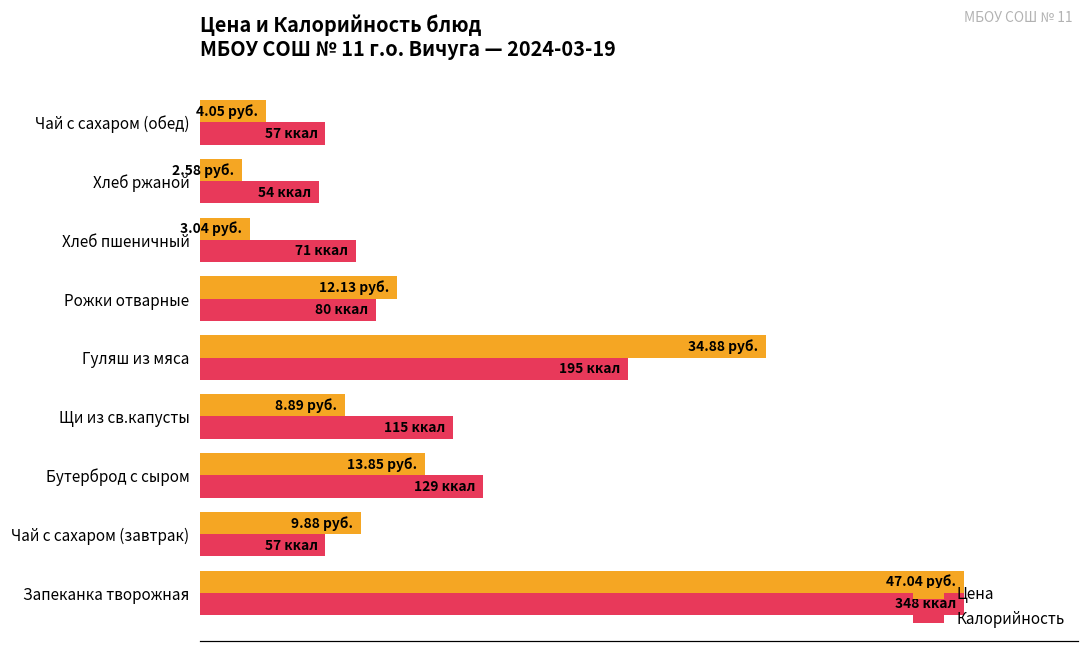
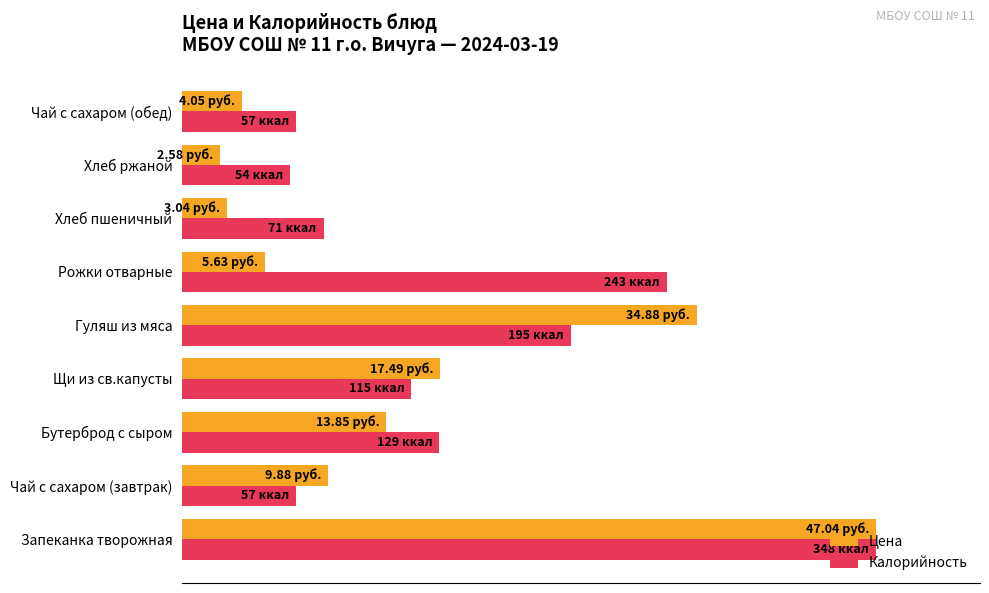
  {
    "Цена": {
-     "Рожки отварные": 12.13,
-     "Щи из св.капусты": 8.89
+     "Рожки отварные": 5.63,
+     "Щи из св.капусты": 17.49
    },
    "Калорийность": {
-     "Рожки отварные": 80
+     "Рожки отварные": 243
    }
  }
